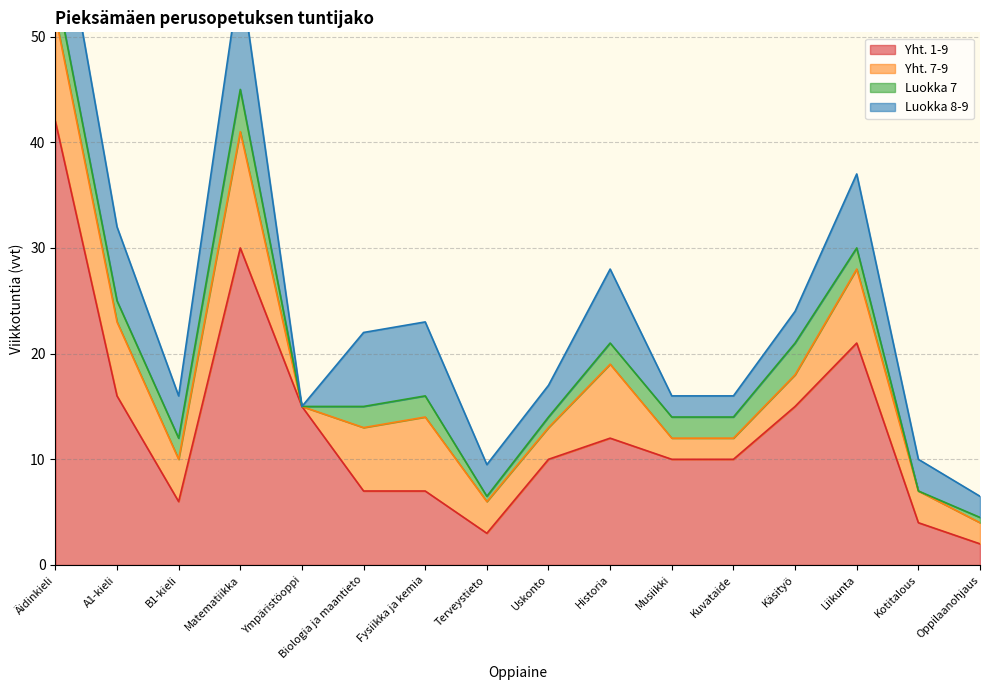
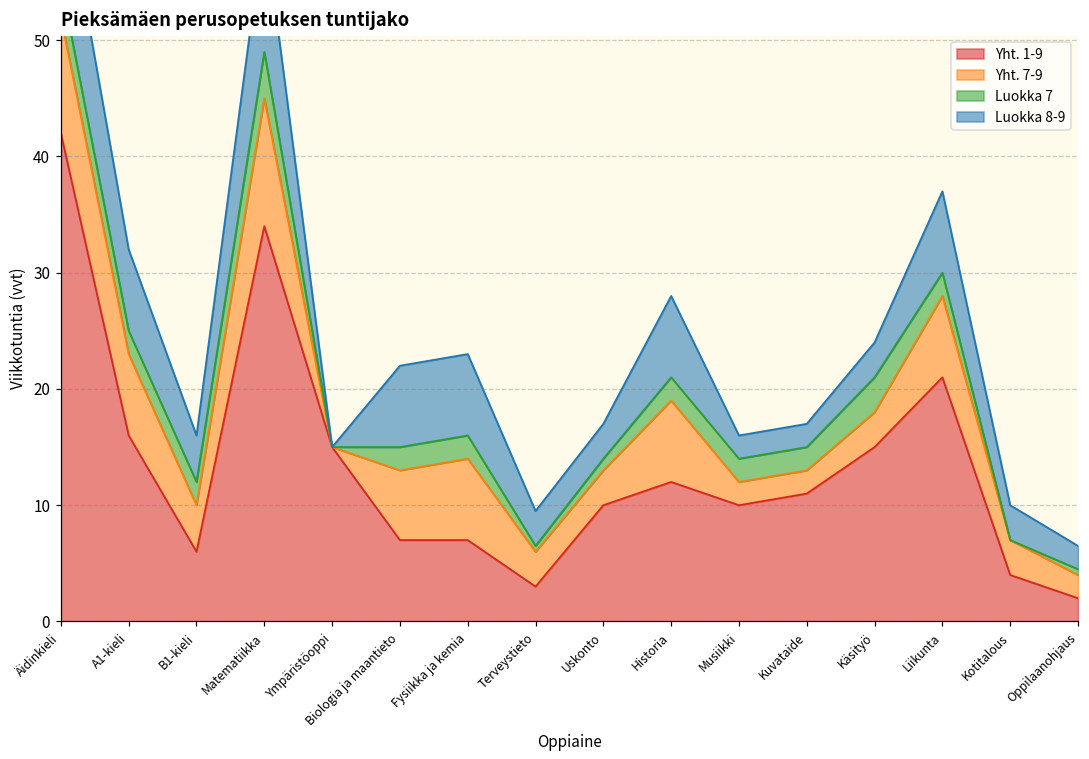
  {
    "Yht. 1-9": {
      "Äidinkieli": 42,
      "A1-kieli": 16,
      "B1-kieli": 6,
-     "Matematiikka": 30,
+     "Matematiikka": 34,
      "Biologia ja maantieto": 7,
      "Fysiikka ja kemia": 7,
      "Terveystieto": 3,
      "Uskonto": 10,
      "Historia": 12,
      "Musiikki": 10,
-     "Kuvataide": 10,
+     "Kuvataide": 11,
      "Käsityö": 15,
      "Liikunta": 21,
      "Kotitalous": 4,
      "Oppilaanohjaus": 2
    },
    "Yht. 7-9": {
      "A1-kieli": 7,
      "B1-kieli": 4,
      "Matematiikka": 11,
      "Biologia ja maantieto": 6,
      "Fysiikka ja kemia": 7,
      "Terveystieto": 3,
      "Uskonto": 3,
      "Historia": 7,
      "Musiikki": 2,
      "Kuvataide": 2,
      "Käsityö": 3,
      "Liikunta": 7,
      "Oppilaanohjaus": 2
    },
    "Luokka 7": {
      "A1-kieli": 2,
      "B1-kieli": 2,
      "Matematiikka": 4,
      "Biologia ja maantieto": 2,
      "Fysiikka ja kemia": 2,
      "Terveystieto": 0.5,
      "Uskonto": 1,
      "Historia": 2,
      "Musiikki": 2,
      "Kuvataide": 2,
      "Käsityö": 3,
      "Liikunta": 2,
      "Oppilaanohjaus": 0.5
    },
    "Luokka 8-9": {
      "A1-kieli": 7,
      "B1-kieli": 4,
      "Biologia ja maantieto": 7,
      "Fysiikka ja kemia": 7,
      "Terveystieto": 3,
      "Uskonto": 3,
      "Historia": 7,
      "Musiikki": 2,
      "Kuvataide": 2,
      "Käsityö": 3,
      "Liikunta": 7,
      "Kotitalous": 3,
      "Oppilaanohjaus": 2
    }
  }
